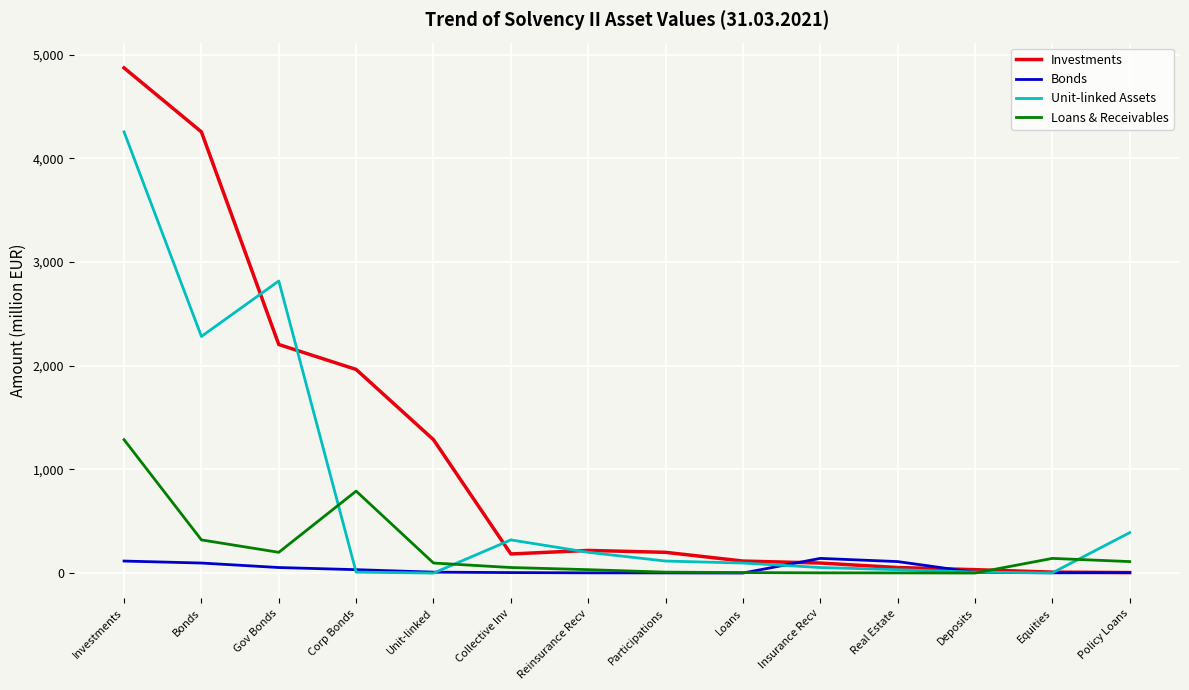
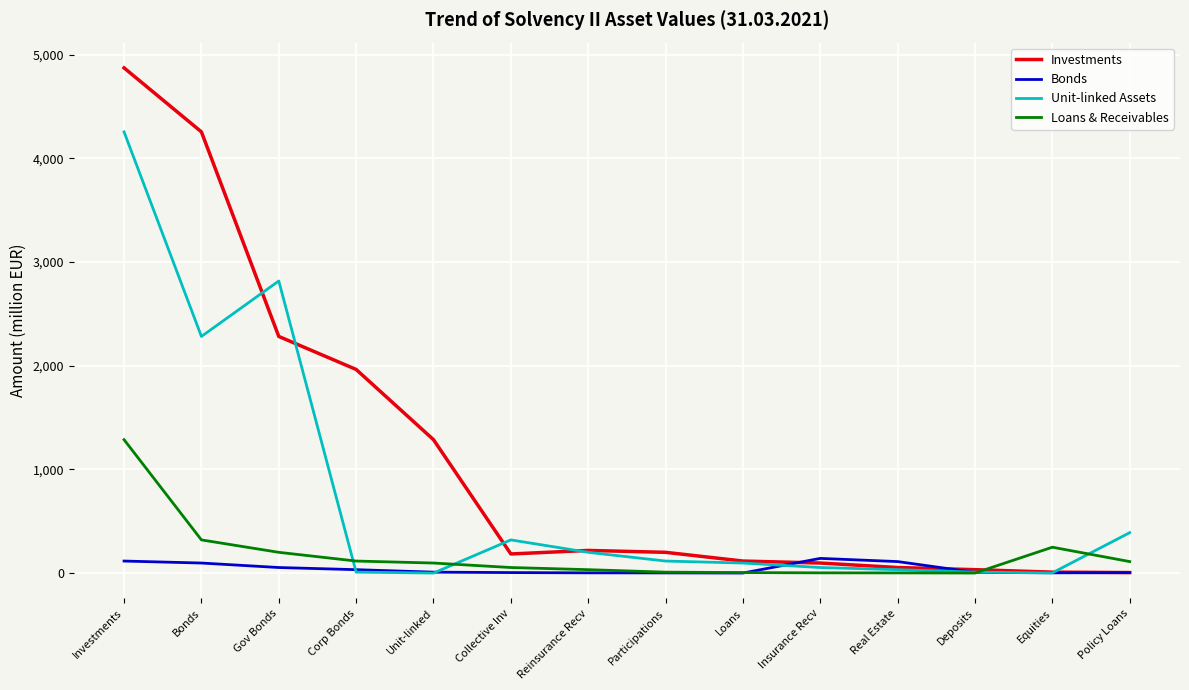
  {
    "Investments": {
      "Investments": "4,870",
      "Bonds": "4,260",
-     "Gov Bonds": "2,210",
+     "Gov Bonds": "2,280",
      "Corp Bonds": "1,960",
      "Unit-linked": "1,290",
      "Collective Inv": "180",
      "Participations": "200",
      "Insurance Recv": "100"
    },
    "Bonds": {
      "Investments": "120",
      "Bonds": "100",
      "Gov Bonds": "50",
      "Collective Inv": "0",
      "Reinsurance Recv": "0",
      "Insurance Recv": "140",
      "Real Estate": "110"
    },
    "Unit-linked Assets": {
      "Investments": "4,260",
      "Bonds": "2,280",
      "Gov Bonds": "2,820",
      "Collective Inv": "320",
      "Participations": "120",
      "Insurance Recv": "50",
      "Policy Loans": "390"
    },
    "Loans & Receivables": {
      "Investments": "1,290",
      "Bonds": "320",
      "Gov Bonds": "200",
-     "Corp Bonds": "790",
+     "Corp Bonds": "120",
      "Unit-linked": "100",
      "Collective Inv": "50",
      "Reinsurance Recv": "30",
      "Insurance Recv": "0",
      "Real Estate": "0",
-     "Equities": "140",
+     "Equities": "250",
      "Policy Loans": "110"
    }
  }
